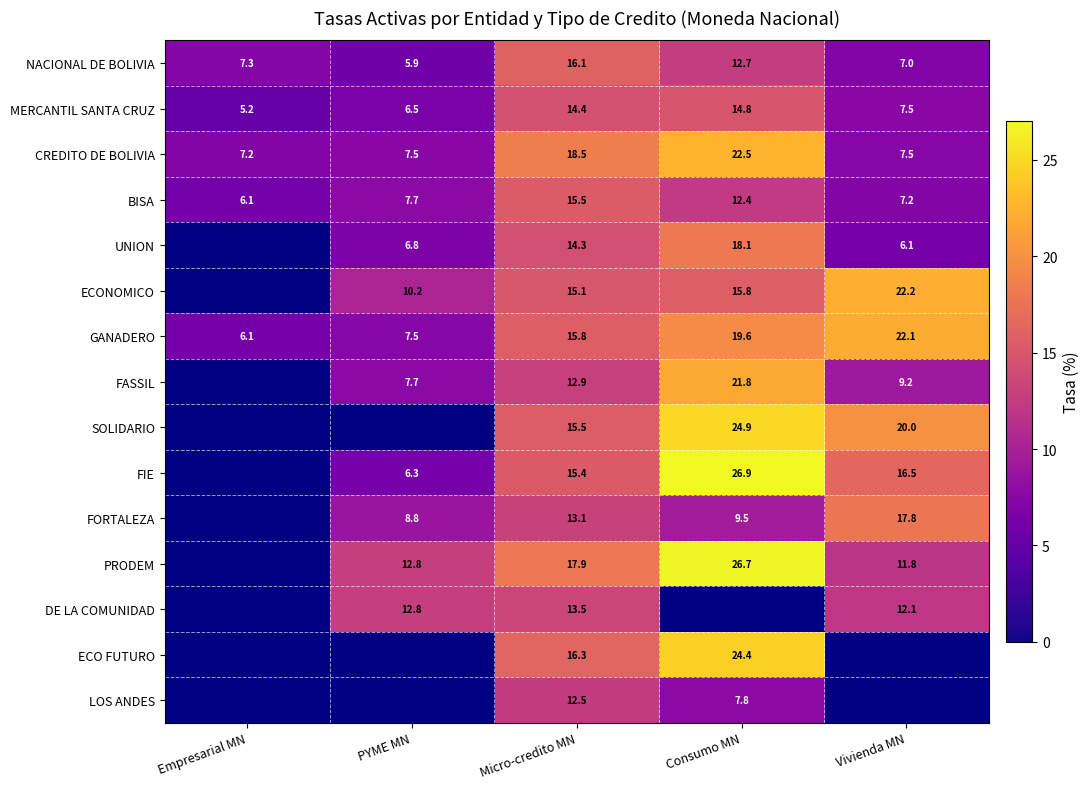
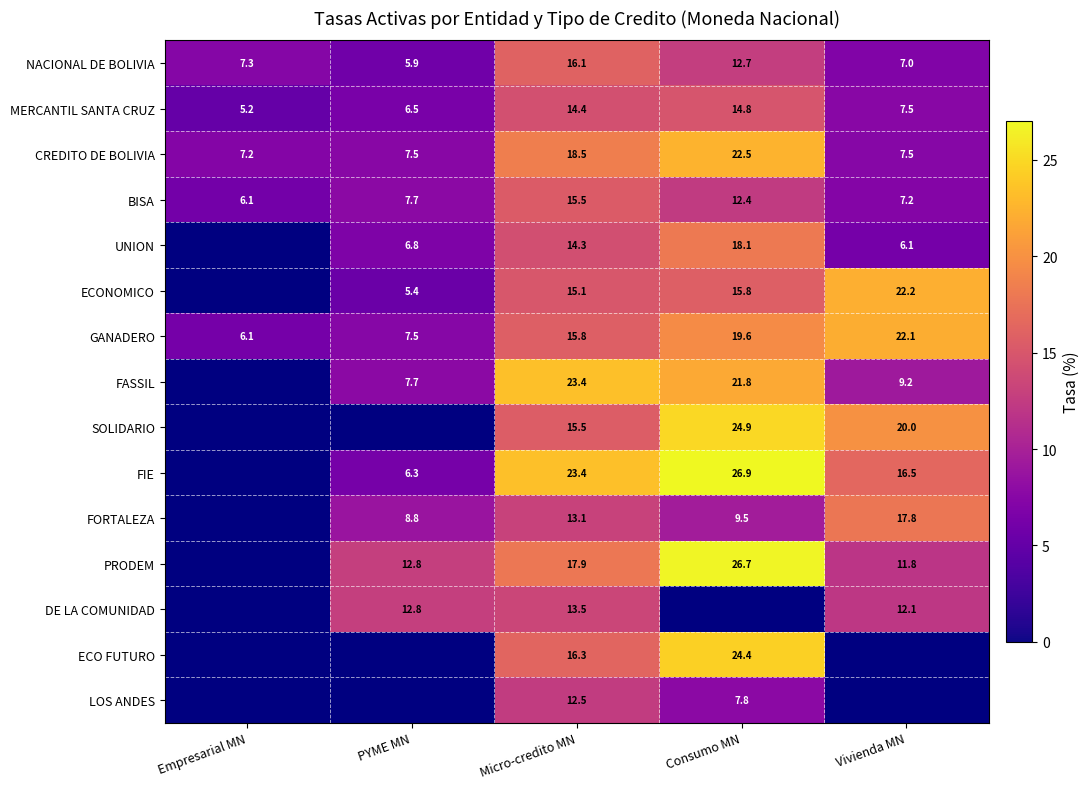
  {
    "NACIONAL DE BOLIVIA": {
      "Empresarial MN": 7.3,
      "PYME MN": 5.9,
      "Micro-credito MN": 16.1,
      "Consumo MN": 12.7,
      "Vivienda MN": 7.0
    },
    "MERCANTIL SANTA CRUZ": {
      "Empresarial MN": 5.2,
      "PYME MN": 6.5,
      "Micro-credito MN": 14.4,
      "Consumo MN": 14.8,
      "Vivienda MN": 7.5
    },
    "CREDITO DE BOLIVIA": {
      "Empresarial MN": 7.2,
      "PYME MN": 7.5,
      "Micro-credito MN": 18.5,
      "Consumo MN": 22.5,
      "Vivienda MN": 7.5
    },
    "BISA": {
      "Empresarial MN": 6.1,
      "PYME MN": 7.7,
      "Micro-credito MN": 15.5,
      "Consumo MN": 12.4,
      "Vivienda MN": 7.2
    },
    "UNION": {
      "PYME MN": 6.8,
      "Micro-credito MN": 14.3,
      "Consumo MN": 18.1,
      "Vivienda MN": 6.1
    },
    "ECONOMICO": {
-     "PYME MN": 10.2,
+     "PYME MN": 5.4,
      "Micro-credito MN": 15.1,
      "Consumo MN": 15.8,
      "Vivienda MN": 22.2
    },
    "GANADERO": {
      "Empresarial MN": 6.1,
      "PYME MN": 7.5,
      "Micro-credito MN": 15.8,
      "Consumo MN": 19.6,
      "Vivienda MN": 22.1
    },
    "FASSIL": {
      "PYME MN": 7.7,
-     "Micro-credito MN": 12.9,
+     "Micro-credito MN": 23.4,
      "Consumo MN": 21.8,
      "Vivienda MN": 9.2
    },
    "SOLIDARIO": {
      "Micro-credito MN": 15.5,
      "Consumo MN": 24.9,
      "Vivienda MN": 20.0
    },
    "FIE": {
      "PYME MN": 6.3,
-     "Micro-credito MN": 15.4,
+     "Micro-credito MN": 23.4,
      "Consumo MN": 26.9,
      "Vivienda MN": 16.5
    },
    "FORTALEZA": {
      "PYME MN": 8.8,
      "Micro-credito MN": 13.1,
      "Consumo MN": 9.5,
      "Vivienda MN": 17.8
    },
    "PRODEM": {
      "PYME MN": 12.8,
      "Micro-credito MN": 17.9,
      "Consumo MN": 26.7,
      "Vivienda MN": 11.8
    },
    "DE LA COMUNIDAD": {
      "PYME MN": 12.8,
      "Micro-credito MN": 13.5,
      "Vivienda MN": 12.1
    },
    "ECO FUTURO": {
      "Micro-credito MN": 16.3,
      "Consumo MN": 24.4
    },
    "LOS ANDES": {
      "Micro-credito MN": 12.5,
      "Consumo MN": 7.8
    }
  }
